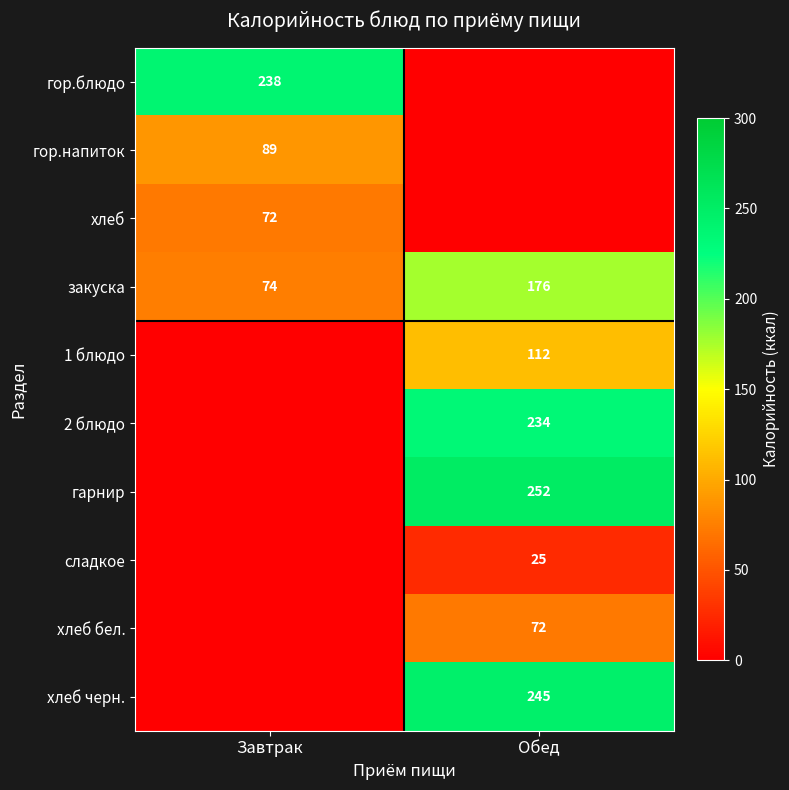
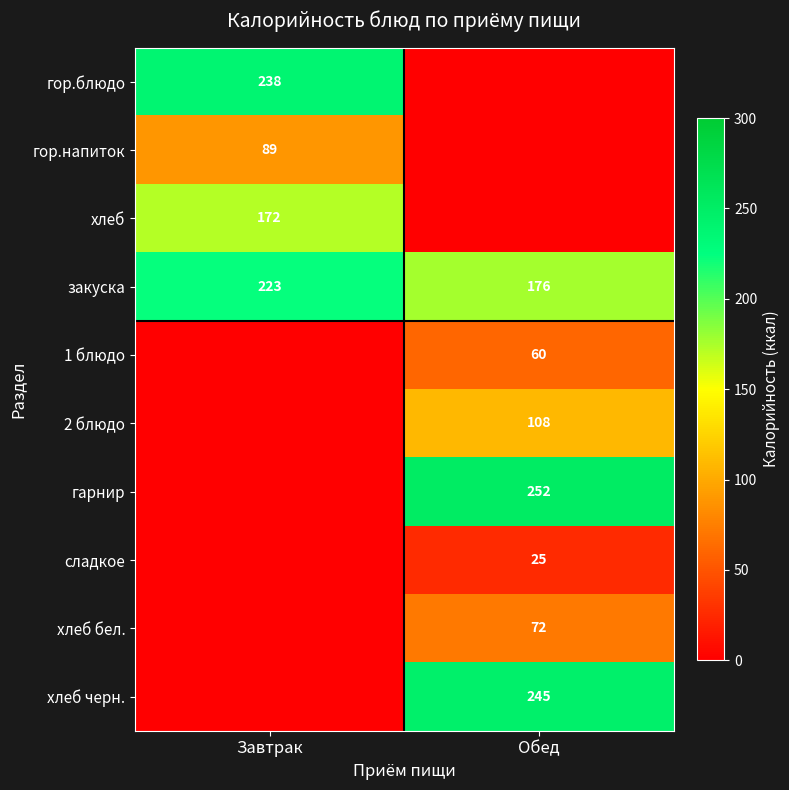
  {
    "гор.блюдо": {
      "Завтрак": 238
    },
    "гор.напиток": {
      "Завтрак": 89
    },
    "хлеб": {
-     "Завтрак": 72
+     "Завтрак": 172
    },
    "закуска": {
-     "Завтрак": 74,
+     "Завтрак": 223,
      "Обед": 176
    },
    "1 блюдо": {
-     "Обед": 112
+     "Обед": 60
    },
    "2 блюдо": {
-     "Обед": 234
+     "Обед": 108
    },
    "гарнир": {
      "Обед": 252
    },
    "сладкое": {
      "Обед": 25
    },
    "хлеб бел.": {
      "Обед": 72
    },
    "хлеб черн.": {
      "Обед": 245
    }
  }
